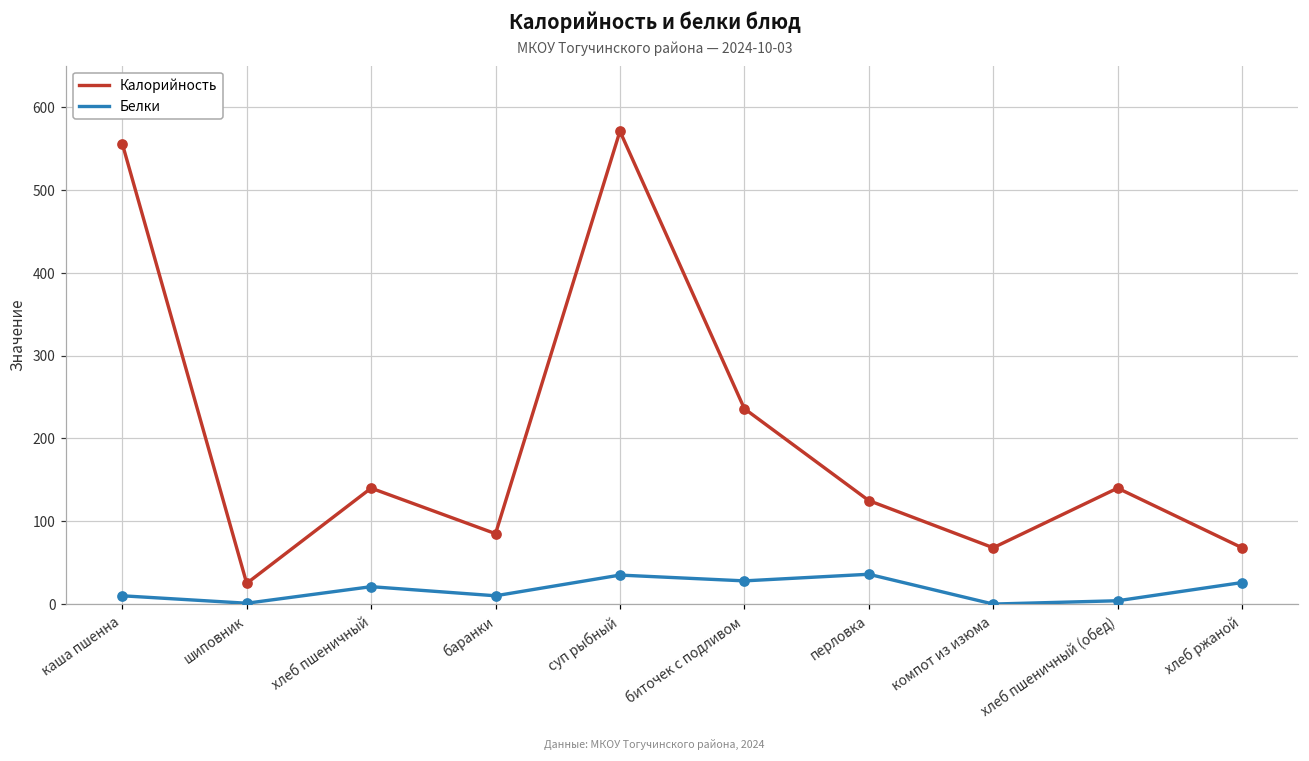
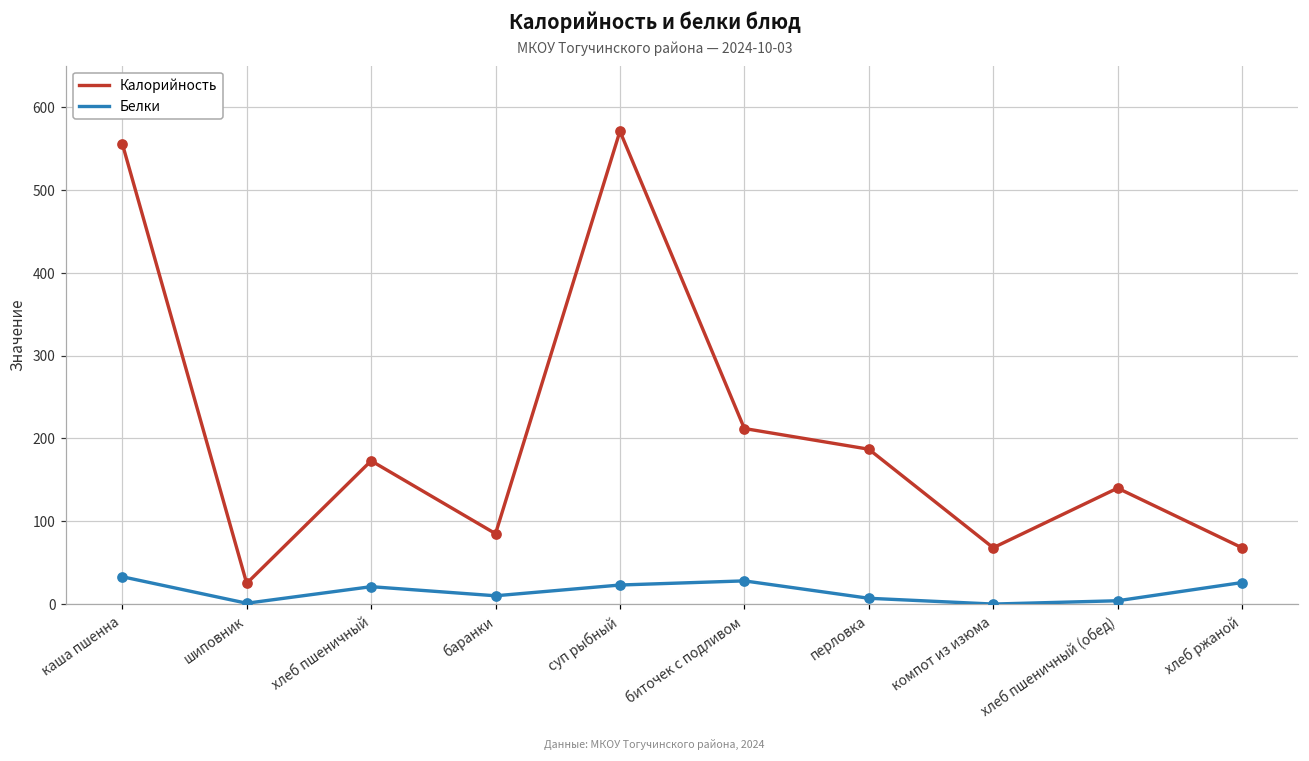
  {
    "Калорийность": {
      "каша пшенна": 560,
      "шиповник": 30,
-     "хлеб пшеничный": 140,
+     "хлеб пшеничный": 170,
      "баранки": 90,
      "суп рыбный": 570,
-     "биточек с подливом": 240,
-     "перловка": 130,
+     "биточек с подливом": 210,
+     "перловка": 190,
      "компот из изюма": 70,
      "хлеб пшеничный (обед)": 140,
      "хлеб ржаной": 70
    },
    "Белки": {
-     "каша пшенна": 10,
+     "каша пшенна": 30,
      "шиповник": 0,
      "хлеб пшеничный": 20,
      "баранки": 10,
-     "суп рыбный": 40,
+     "суп рыбный": 20,
      "биточек с подливом": 30,
-     "перловка": 40,
+     "перловка": 10,
      "компот из изюма": 0,
      "хлеб пшеничный (обед)": 0,
      "хлеб ржаной": 30
    }
  }
